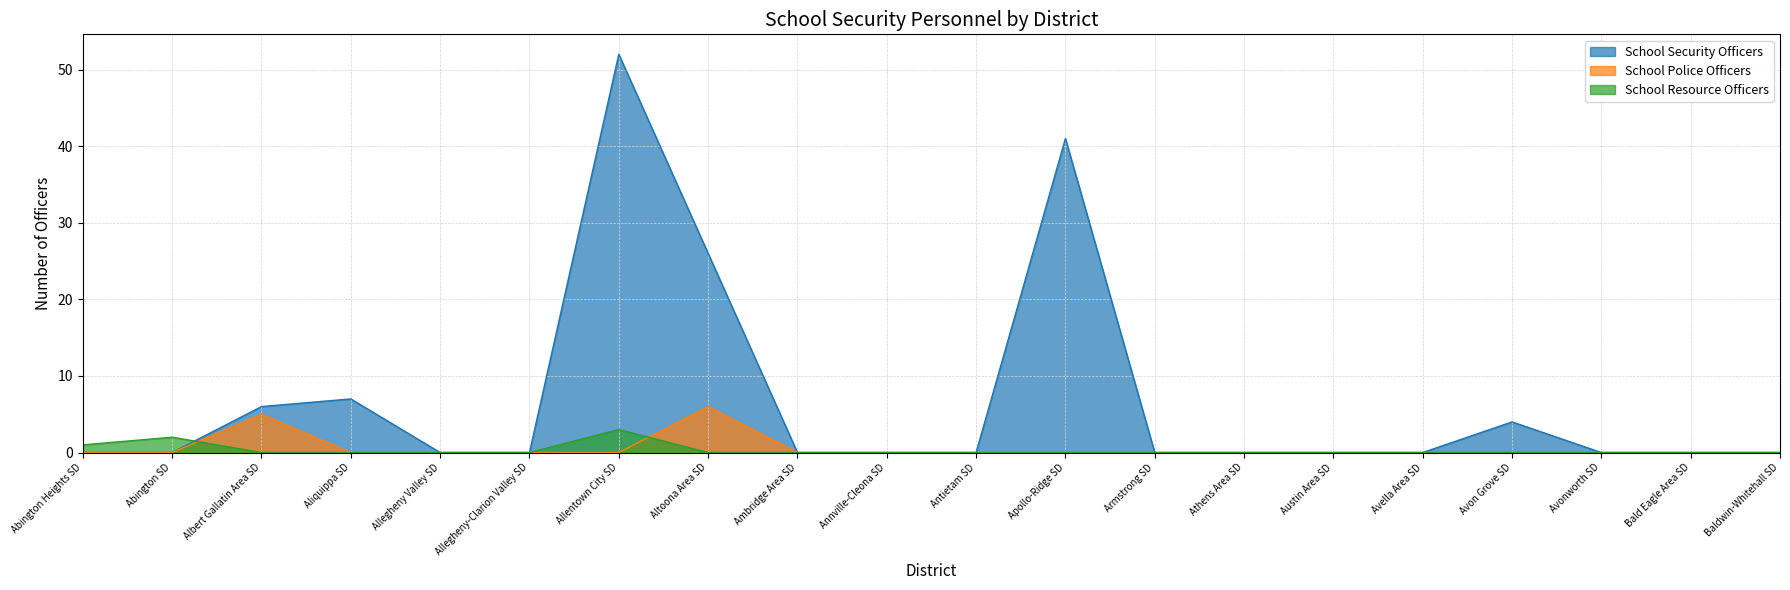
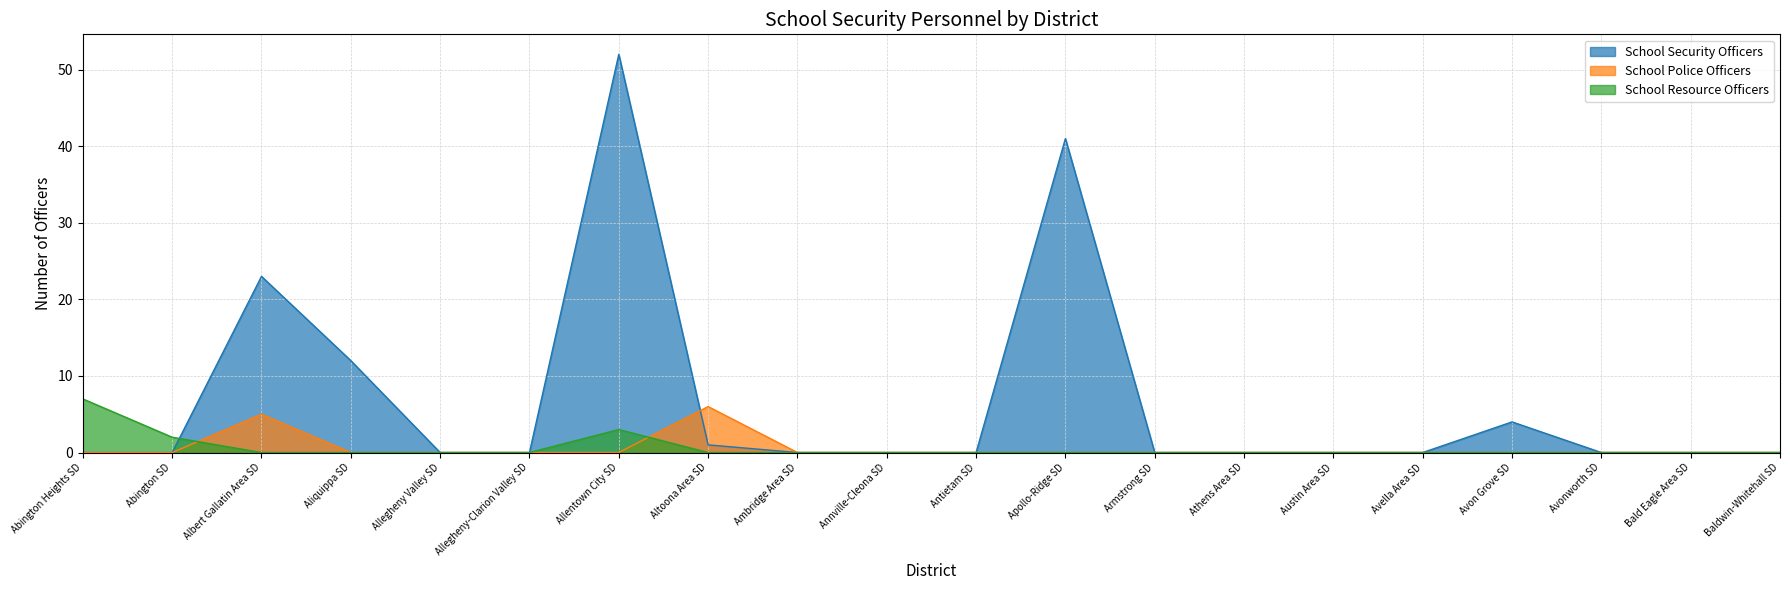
  {
    "School Security Officers": {
-     "Albert Gallatin Area SD": 6,
-     "Aliquippa SD": 7,
+     "Albert Gallatin Area SD": 23,
+     "Aliquippa SD": 12,
      "Allentown City SD": 52,
-     "Altoona Area SD": 26,
+     "Altoona Area SD": 1,
      "Apollo-Ridge SD": 41,
      "Avon Grove SD": 4
    },
    "School Police Officers": {
      "Albert Gallatin Area SD": 5,
      "Allentown City SD": 0,
      "Altoona Area SD": 6
    },
    "School Resource Officers": {
-     "Abington Heights SD": 1,
+     "Abington Heights SD": 7,
      "Abington SD": 2,
      "Albert Gallatin Area SD": 0,
      "Allentown City SD": 3,
      "Altoona Area SD": 0
    }
  }
